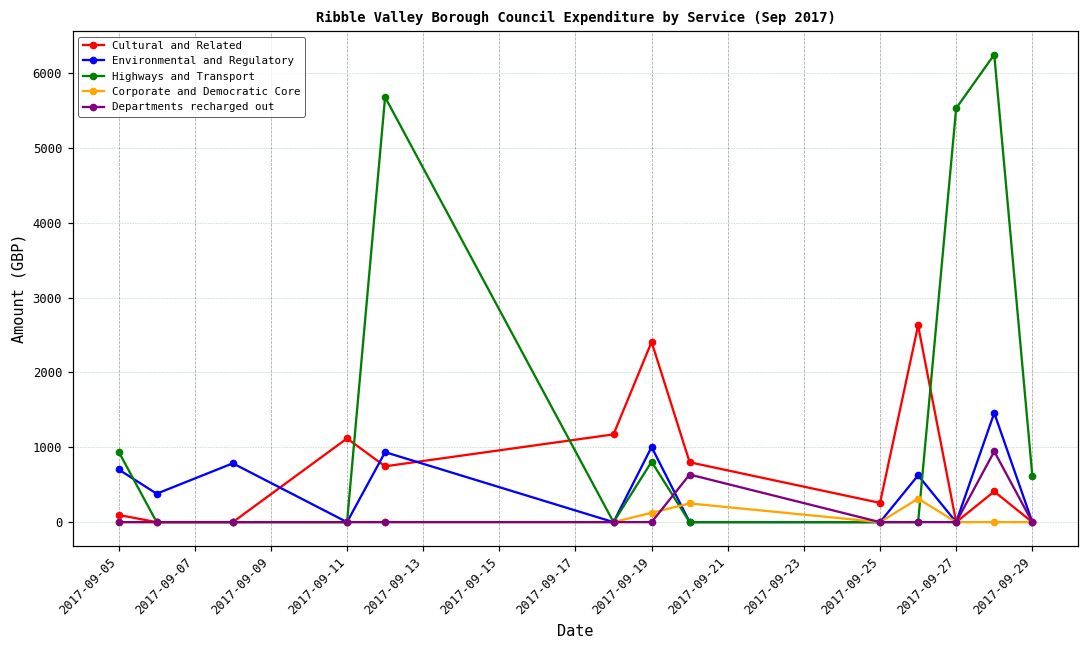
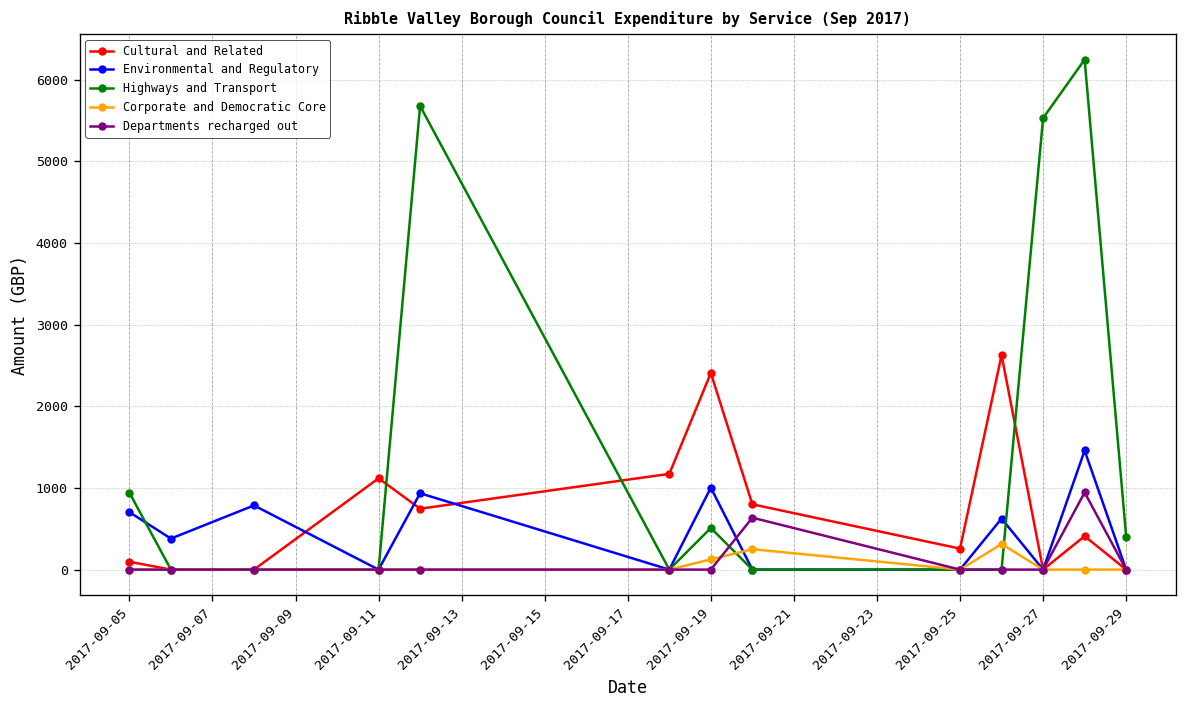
  {
    "Cultural and Related": {
      "2017-09-05": 100,
      "2017-09-11": 1100,
      "2017-09-19": 2400,
      "2017-09-25": 300
    },
    "Environmental and Regulatory": {
      "2017-09-05": 700,
      "2017-09-19": 1000
    },
    "Highways and Transport": {
      "2017-09-05": 900,
-     "2017-09-19": 800,
+     "2017-09-19": 500,
      "2017-09-27": 5500,
-     "2017-09-29": 600
+     "2017-09-29": 400
    },
    "Corporate and Democratic Core": {
      "2017-09-19": 100
    },
    "Departments recharged out": {
      "2017-09-19": 0
    }
  }
